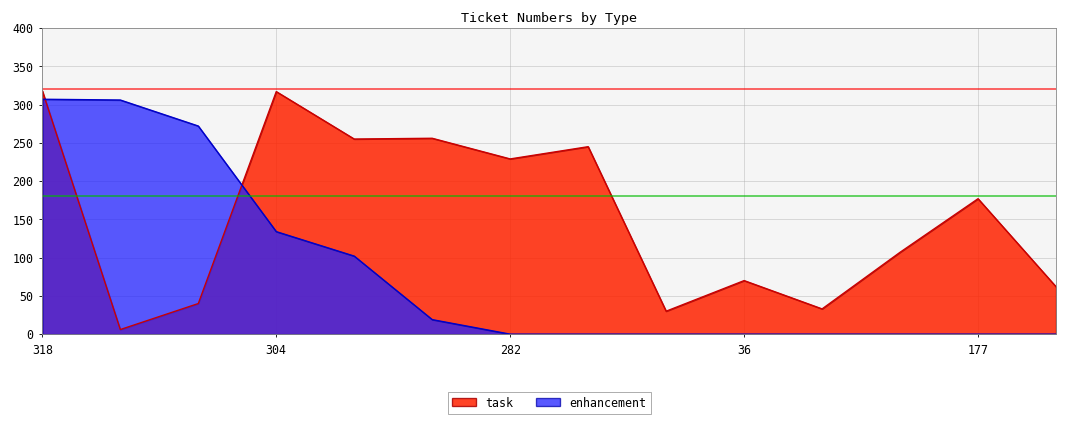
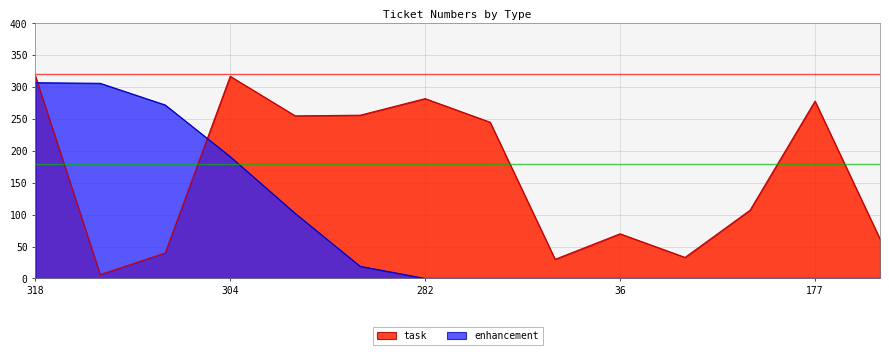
  {
    "task": {
      "318": 320,
      "304": 320,
-     "282": 230,
+     "282": 280,
      "36": 70,
-     "177": 180
+     "177": 280
    },
    "enhancement": {
      "318": 310,
-     "304": 130,
+     "304": 190,
      "282": 0,
      "36": 0,
      "177": 0
    }
  }
